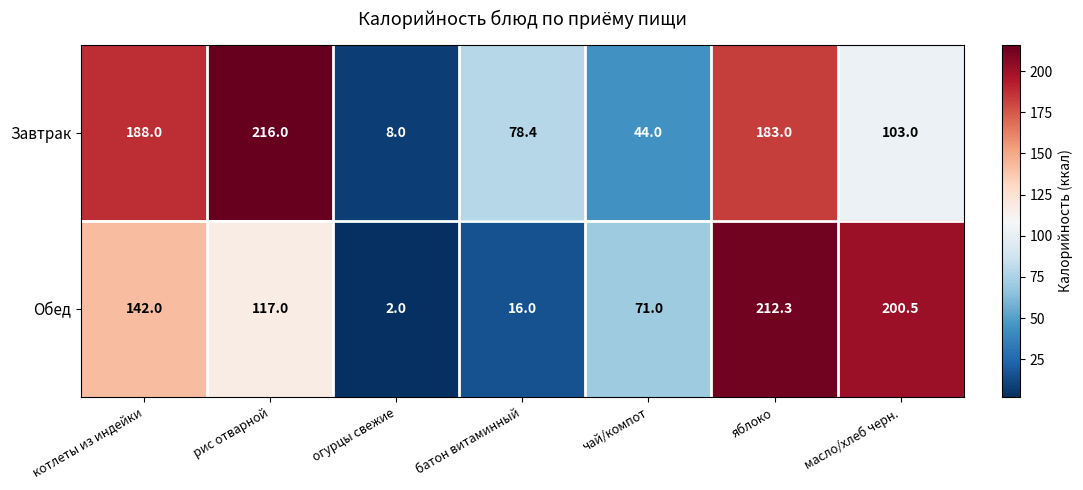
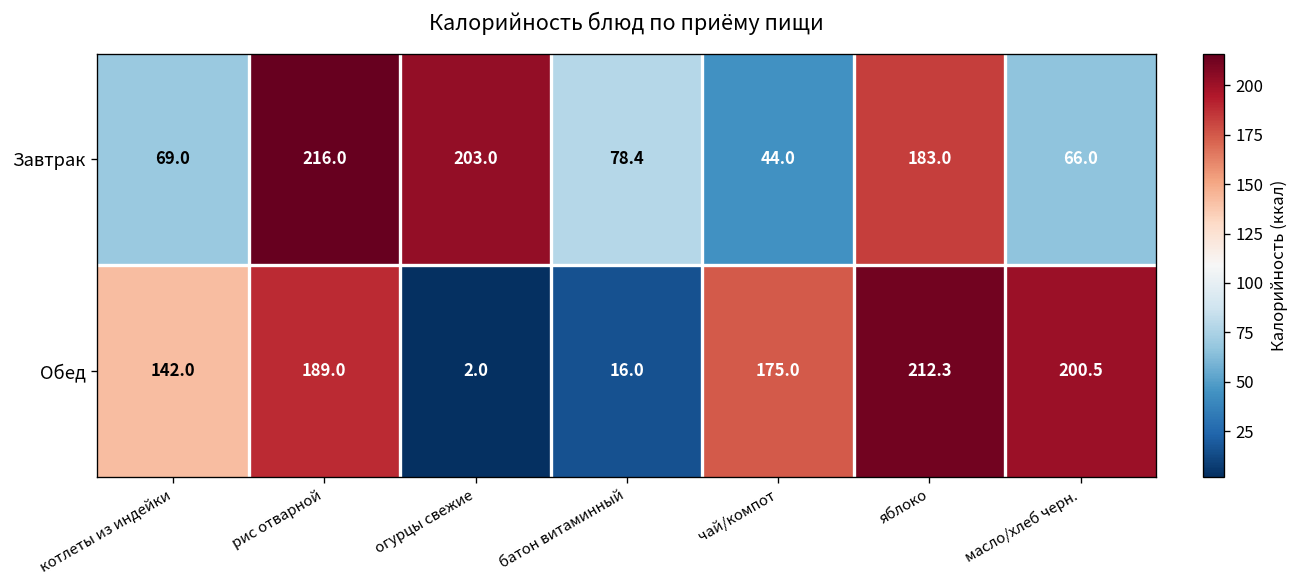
  {
    "Завтрак": {
-     "котлеты из индейки": 188.0,
+     "котлеты из индейки": 69.0,
      "рис отварной": 216.0,
-     "огурцы свежие": 8.0,
+     "огурцы свежие": 203.0,
      "батон витаминный": 78.4,
      "чай/компот": 44.0,
      "яблоко": 183.0,
-     "масло/хлеб черн.": 103.0
+     "масло/хлеб черн.": 66.0
    },
    "Обед": {
      "котлеты из индейки": 142.0,
-     "рис отварной": 117.0,
+     "рис отварной": 189.0,
      "огурцы свежие": 2.0,
      "батон витаминный": 16.0,
-     "чай/компот": 71.0,
+     "чай/компот": 175.0,
      "яблоко": 212.3,
      "масло/хлеб черн.": 200.5
    }
  }
